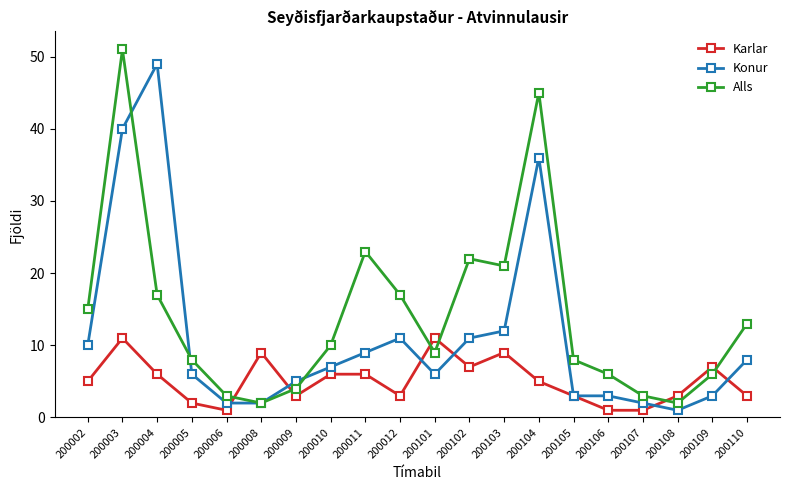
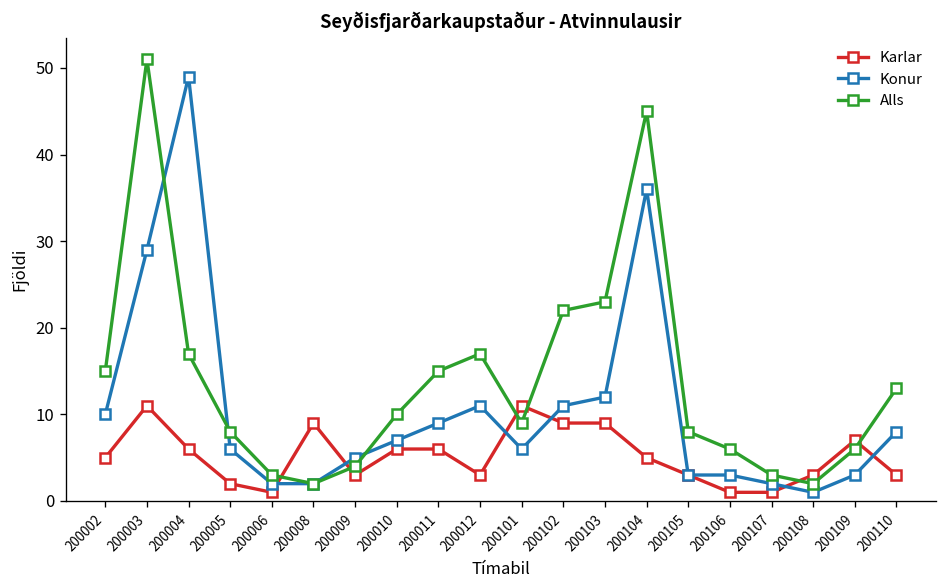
  {
    "Karlar": {
      "200002": 5,
      "200003": 11,
      "200004": 6,
      "200005": 2,
      "200006": 1,
      "200008": 9,
      "200009": 3,
      "200010": 6,
      "200011": 6,
      "200012": 3,
      "200101": 11,
-     "200102": 7,
+     "200102": 9,
      "200103": 9,
      "200104": 5,
      "200106": 1,
      "200107": 1,
      "200108": 3,
      "200109": 7,
      "200110": 3
    },
    "Konur": {
      "200002": 10,
-     "200003": 40,
+     "200003": 29,
      "200004": 49,
      "200005": 6,
      "200006": 2,
      "200009": 5,
      "200010": 7,
      "200011": 9,
      "200012": 11,
      "200101": 6,
      "200102": 11,
      "200103": 12,
      "200104": 36,
      "200106": 3,
      "200107": 2,
      "200108": 1,
      "200109": 3,
      "200110": 8
    },
    "Alls": {
      "200002": 15,
      "200003": 51,
      "200004": 17,
      "200005": 8,
      "200006": 3,
      "200009": 4,
      "200010": 10,
-     "200011": 23,
+     "200011": 15,
      "200012": 17,
      "200101": 9,
      "200102": 22,
-     "200103": 21,
+     "200103": 23,
      "200104": 45,
      "200105": 8,
      "200106": 6,
      "200107": 3,
      "200108": 2,
      "200109": 6,
      "200110": 13
    }
  }
